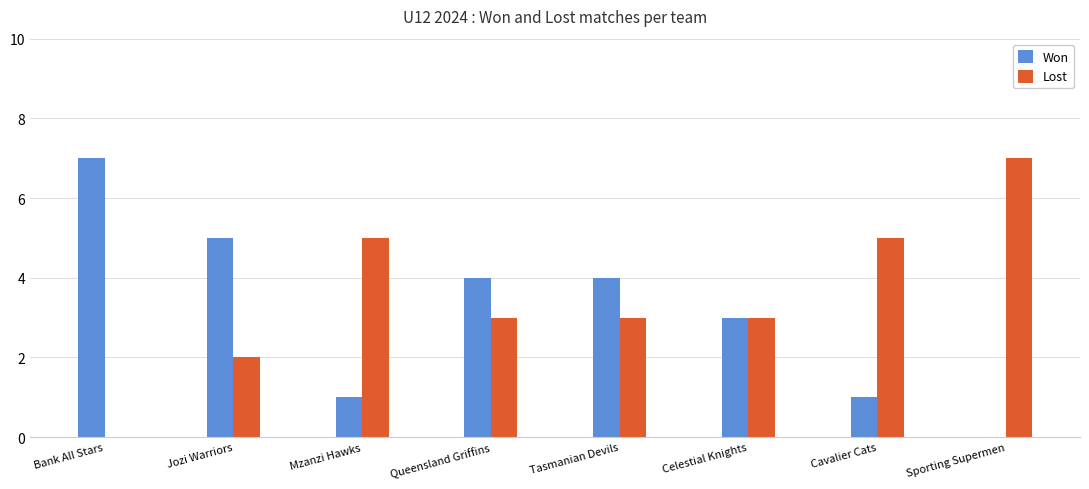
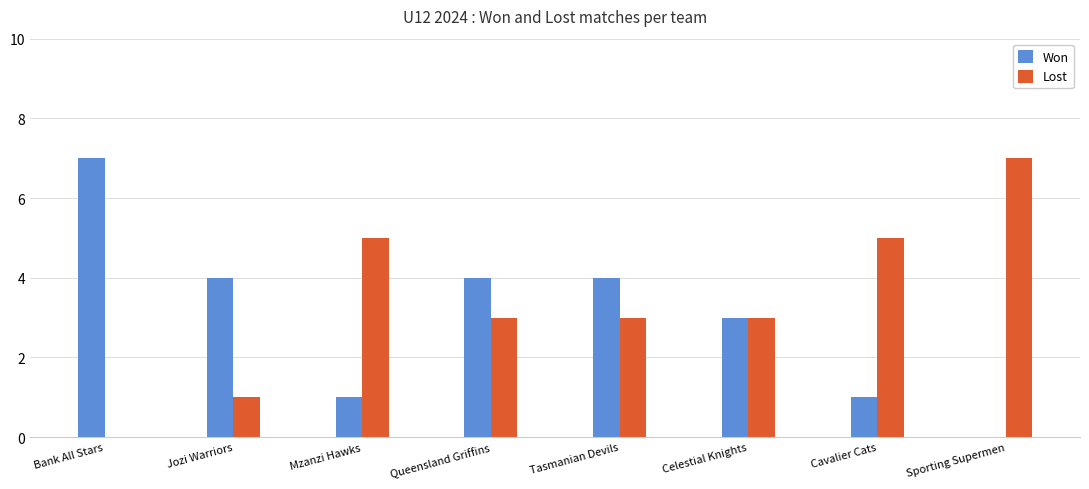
  {
    "Won": {
      "Bank All Stars": 7,
-     "Jozi Warriors": 5,
+     "Jozi Warriors": 4,
      "Mzanzi Hawks": 1,
      "Queensland Griffins": 4,
      "Tasmanian Devils": 4,
      "Celestial Knights": 3,
      "Cavalier Cats": 1,
      "Sporting Supermen": 0
    },
    "Lost": {
      "Bank All Stars": 0,
-     "Jozi Warriors": 2,
+     "Jozi Warriors": 1,
      "Mzanzi Hawks": 5,
      "Queensland Griffins": 3,
      "Tasmanian Devils": 3,
      "Celestial Knights": 3,
      "Cavalier Cats": 5,
      "Sporting Supermen": 7
    }
  }
